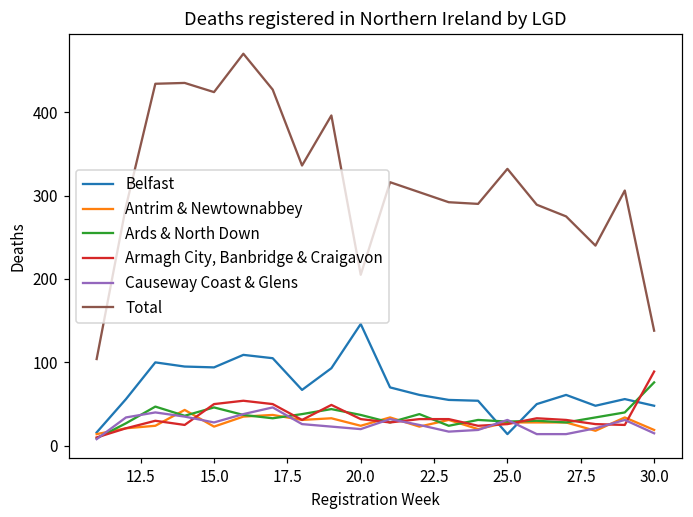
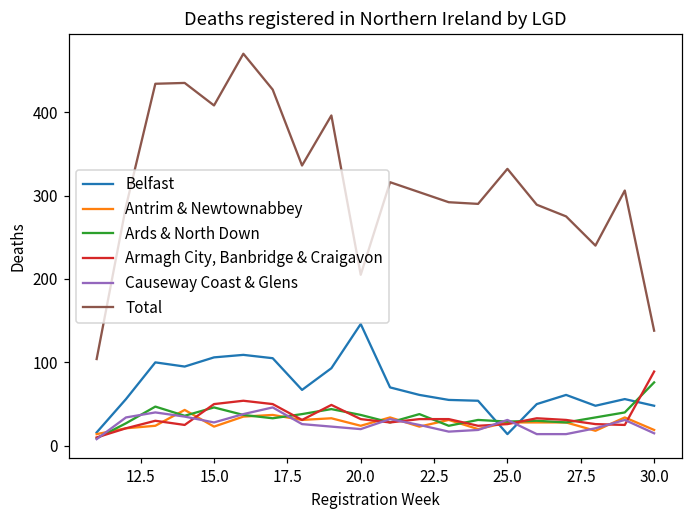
  {
    "Belfast": {
-     "15.0": 90,
+     "15.0": 110,
      "20.0": 150,
      "25.0": 10,
      "30.0": 50
    },
    "Antrim & Newtownabbey": {
      "15.0": 20,
      "20.0": 20,
      "30.0": 20
    },
    "Ards & North Down": {
      "15.0": 50,
      "20.0": 40,
      "30.0": 80
    },
    "Armagh City, Banbridge & Craigavon": {
      "15.0": 50,
      "20.0": 30,
      "30.0": 90
    },
    "Causeway Coast & Glens": {
      "15.0": 30,
      "20.0": 20,
      "30.0": 20
    },
    "Total": {
-     "15.0": 420,
+     "15.0": 410,
      "20.0": 210,
      "30.0": 140
    }
  }
